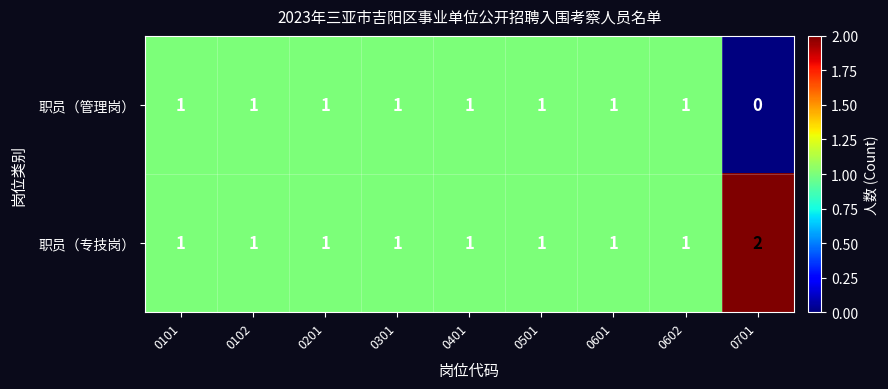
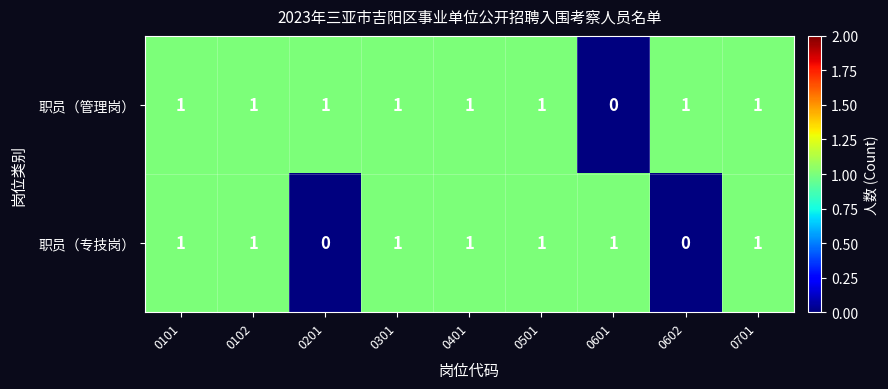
  {
    "职员（管理岗）": {
      "0101": 1,
      "0102": 1,
      "0201": 1,
      "0301": 1,
      "0401": 1,
      "0501": 1,
-     "0601": 1,
+     "0601": 0,
      "0602": 1,
-     "0701": 0
+     "0701": 1
    },
    "职员（专技岗）": {
      "0101": 1,
      "0102": 1,
-     "0201": 1,
+     "0201": 0,
      "0301": 1,
      "0401": 1,
      "0501": 1,
      "0601": 1,
-     "0602": 1,
-     "0701": 2
+     "0602": 0,
+     "0701": 1
    }
  }
